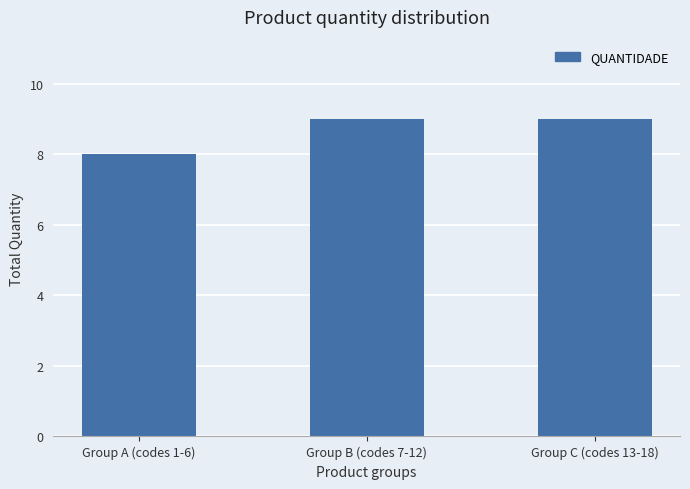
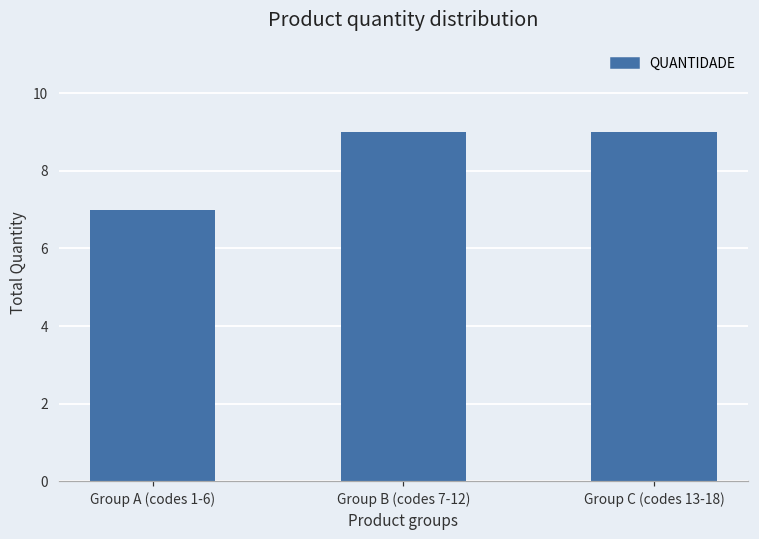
  {
-   "Group A (codes 1-6)": 8,
+   "Group A (codes 1-6)": 7,
    "Group B (codes 7-12)": 9,
    "Group C (codes 13-18)": 9
  }
